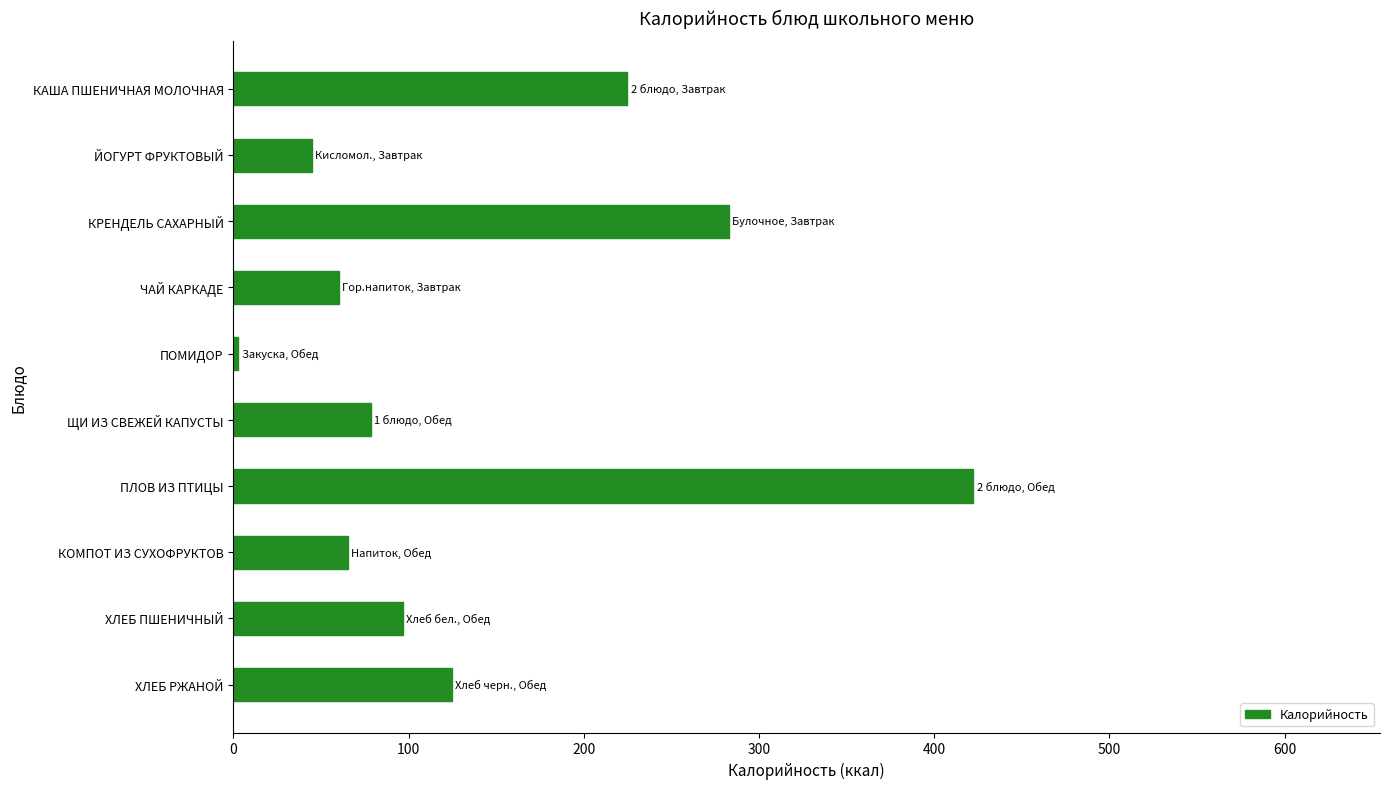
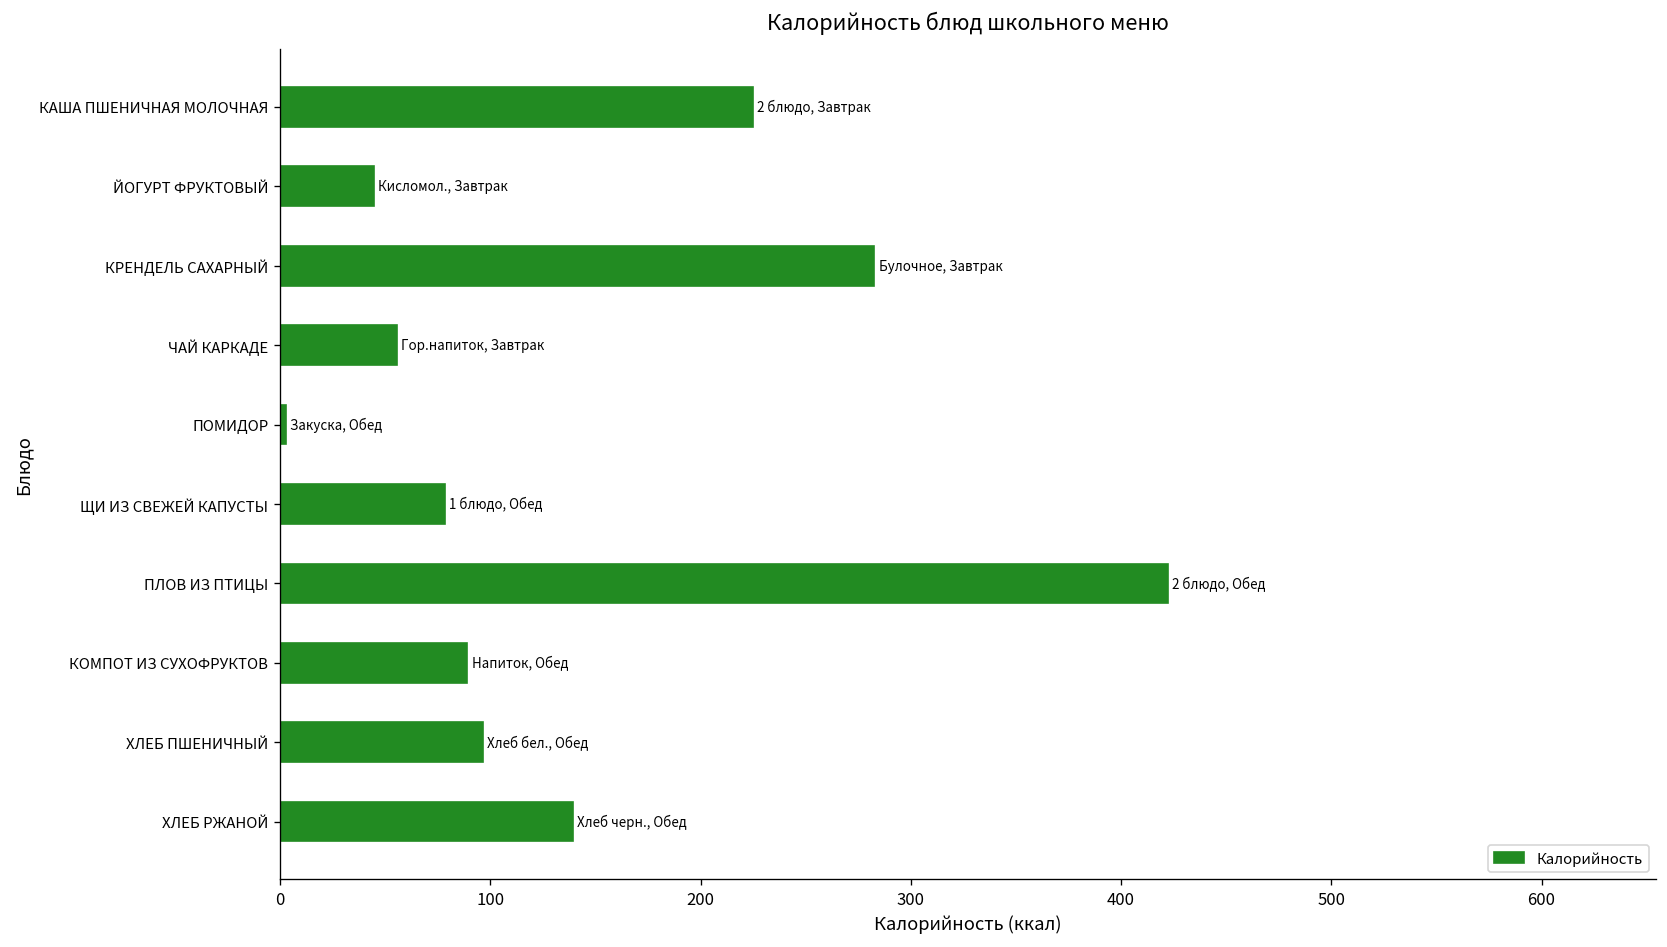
  {
    "ЙОГУРТ ФРУКТОВЫЙ": 45,
    "КРЕНДЕЛЬ САХАРНЫЙ": 283,
-   "ЧАЙ КАРКАДЕ": 60,
+   "ЧАЙ КАРКАДЕ": 56,
    "ПОМИДОР": 3,
-   "КОМПОТ ИЗ СУХОФРУКТОВ": 65,
+   "КОМПОТ ИЗ СУХОФРУКТОВ": 89,
    "ХЛЕБ ПШЕНИЧНЫЙ": 97,
-   "ХЛЕБ РЖАНОЙ": 125
+   "ХЛЕБ РЖАНОЙ": 139
  }
